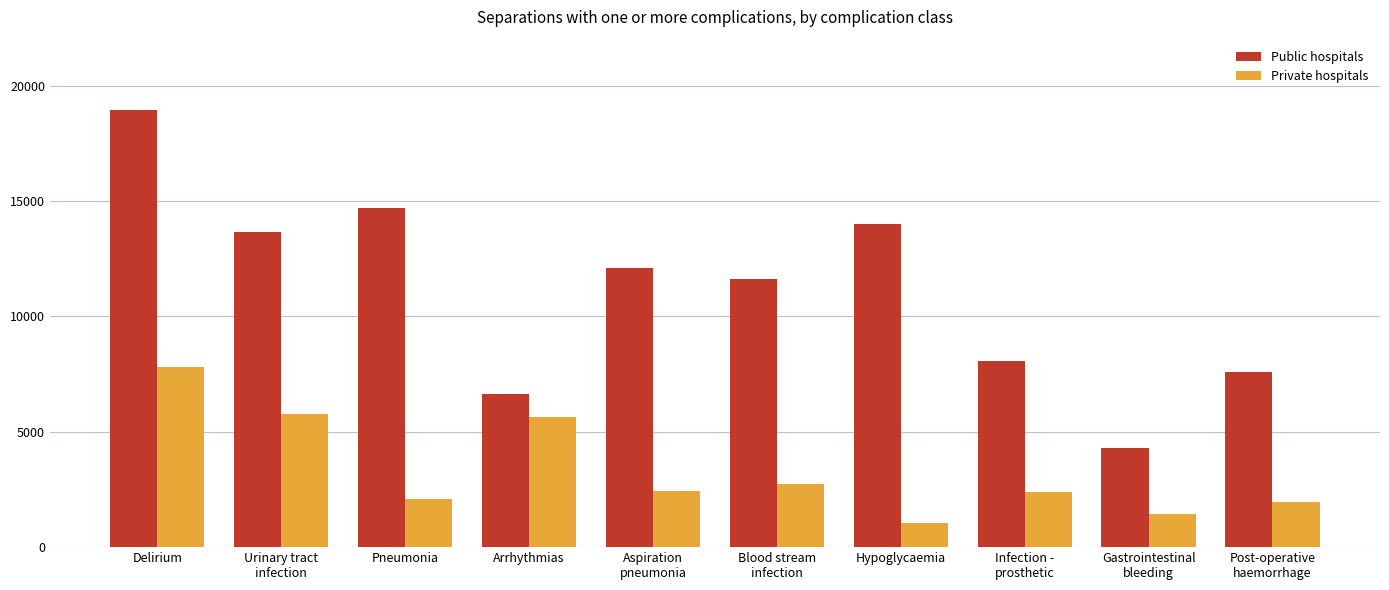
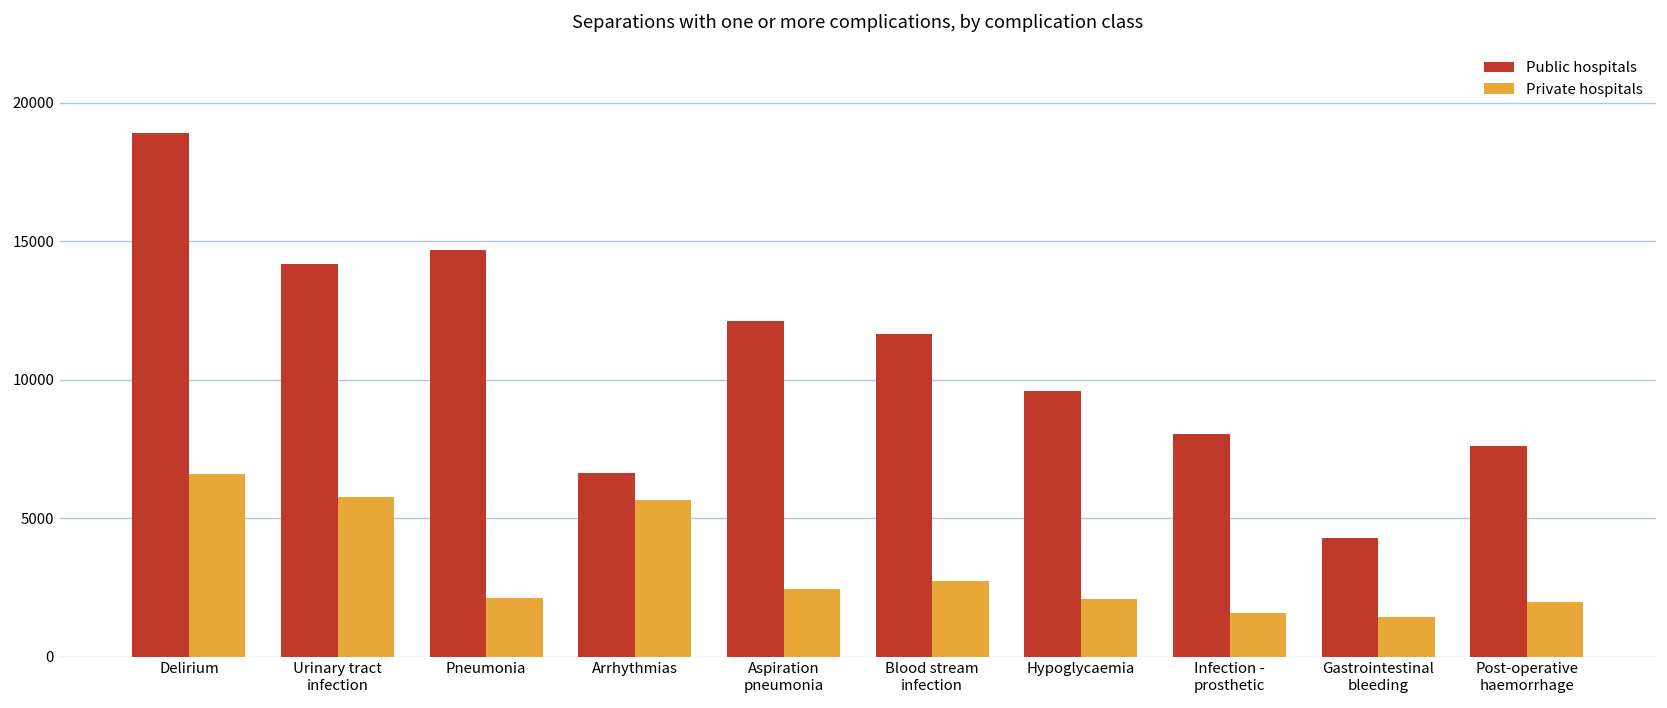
  {
    "Public hospitals": {
      "Delirium": 18900,
-     "Urinary tract infection": 13700,
+     "Urinary tract infection": 14200,
      "Pneumonia": 14700,
      "Arrhythmias": 6600,
      "Aspiration pneumonia": 12100,
      "Blood stream infection": 11600,
-     "Hypoglycaemia": 14000,
+     "Hypoglycaemia": 9600,
      "Infection - prosthetic": 8100,
      "Gastrointestinal bleeding": 4300,
      "Post-operative haemorrhage": 7600
    },
    "Private hospitals": {
-     "Delirium": 7800,
+     "Delirium": 6600,
      "Urinary tract infection": 5800,
      "Pneumonia": 2100,
      "Arrhythmias": 5700,
      "Aspiration pneumonia": 2400,
      "Blood stream infection": 2700,
-     "Hypoglycaemia": 1100,
-     "Infection - prosthetic": 2400,
+     "Hypoglycaemia": 2100,
+     "Infection - prosthetic": 1600,
      "Gastrointestinal bleeding": 1400,
      "Post-operative haemorrhage": 2000
    }
  }
